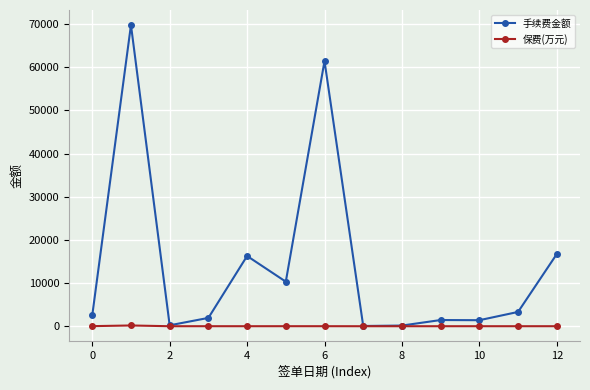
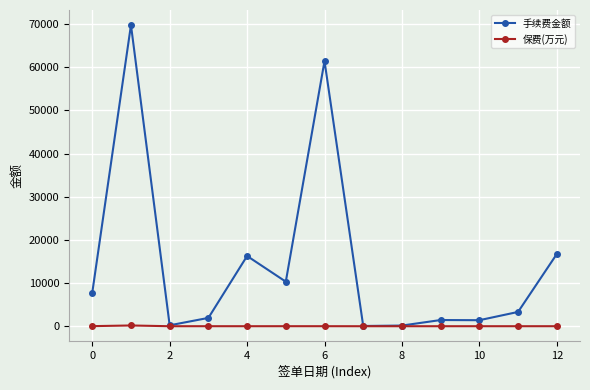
  {
    "手续费金额": {
-     "0": 3000,
+     "0": 8000,
      "4": 16000,
      "6": 61000,
      "10": 1000,
      "12": 17000
    },
    "保费(万元)": {
      "0": 0,
      "4": 0,
      "6": 0,
      "10": 0,
      "12": 0
    }
  }
